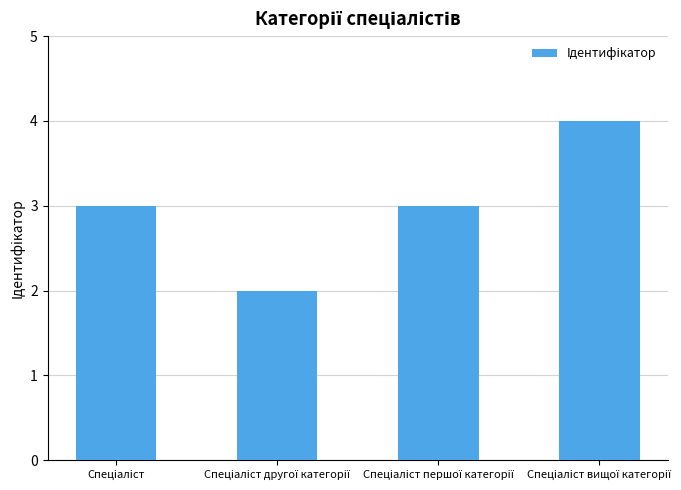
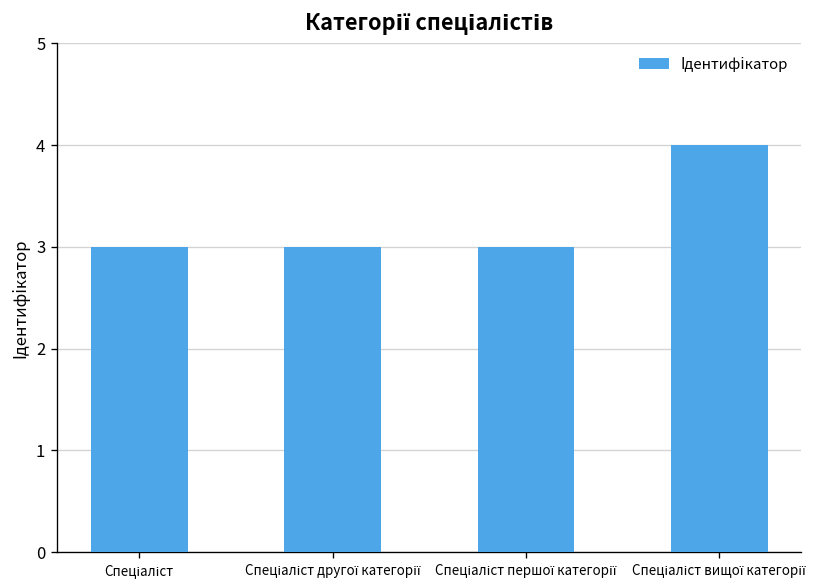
  {
    "Спеціаліст": 3,
-   "Спеціаліст другої категорії": 2,
+   "Спеціаліст другої категорії": 3,
    "Спеціаліст першої категорії": 3,
    "Спеціаліст вищої категорії": 4
  }
